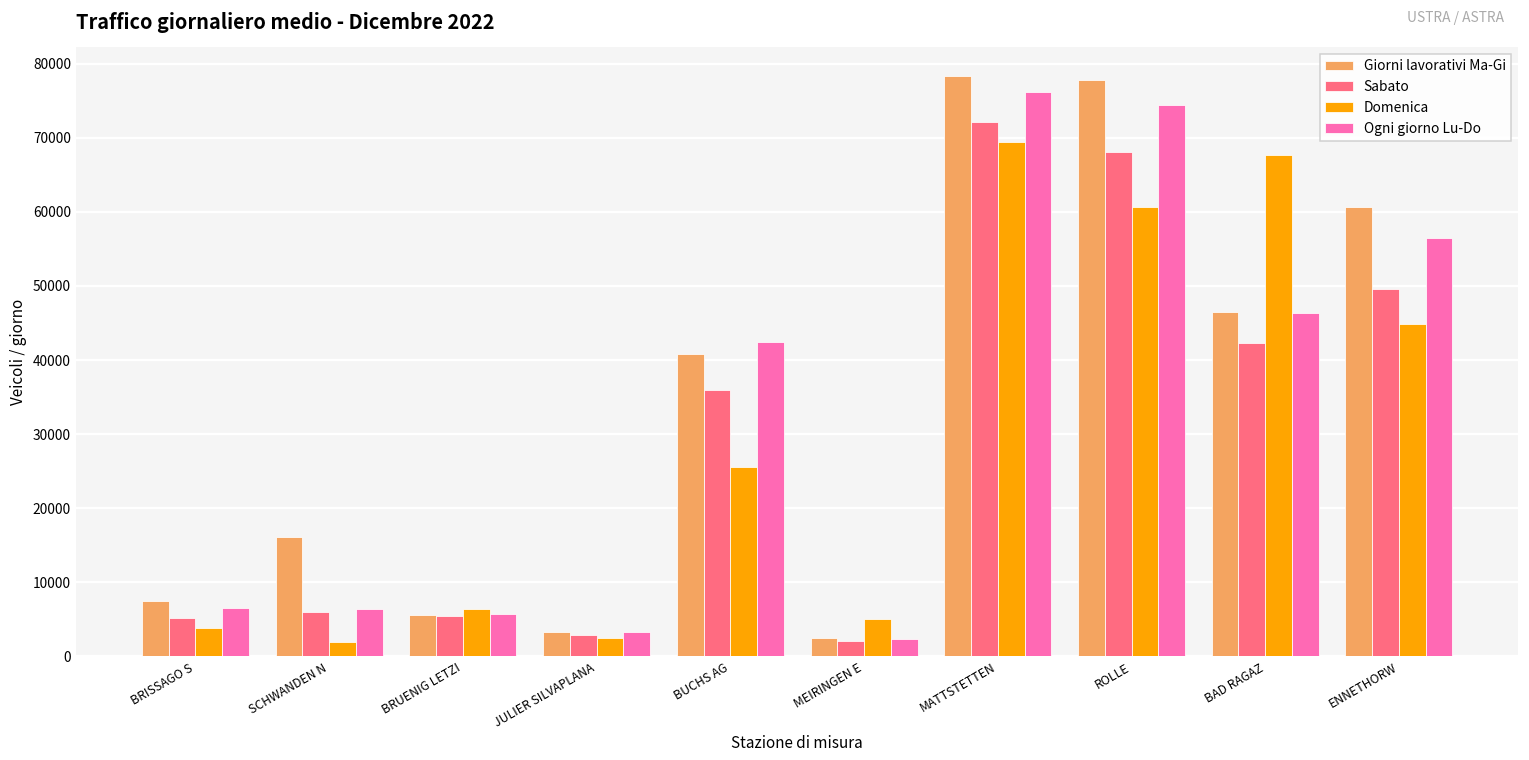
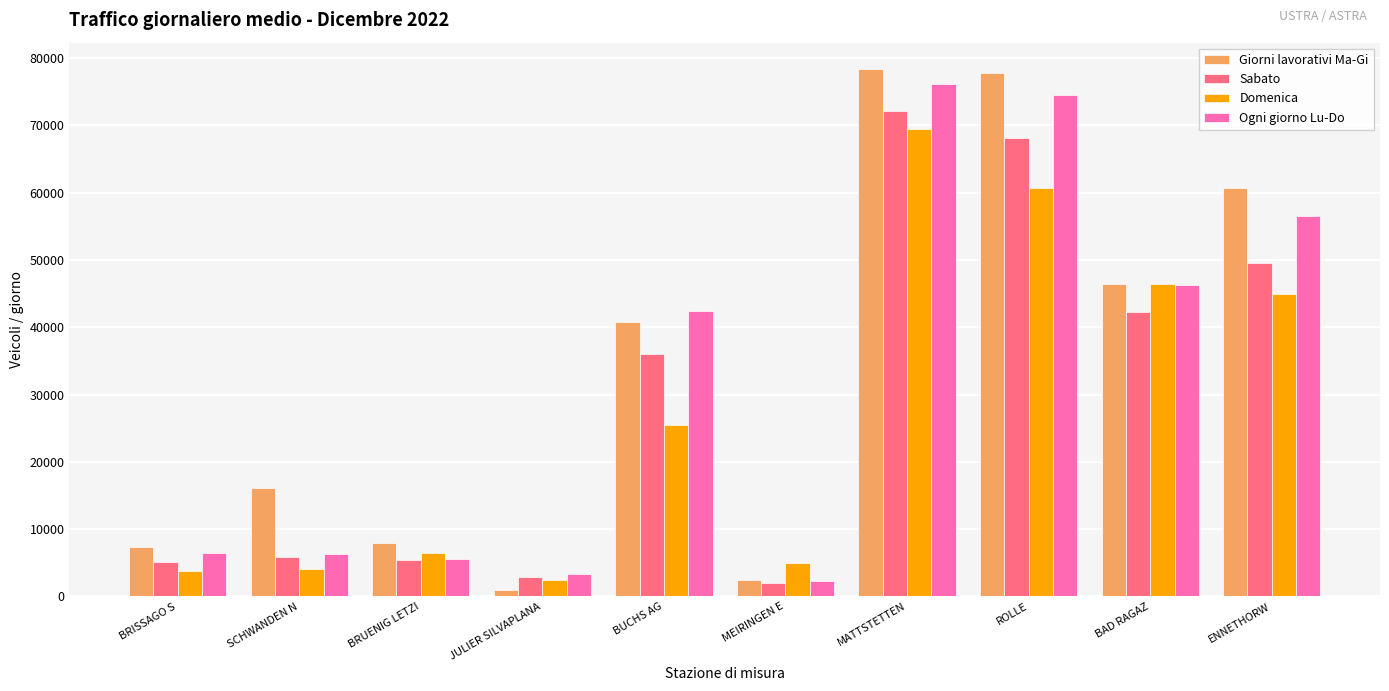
  {
    "Giorni lavorativi Ma-Gi": {
      "BRISSAGO S": 7000,
      "SCHWANDEN N": 16000,
-     "BRUENIG LETZI": 5000,
-     "JULIER SILVAPLANA": 3000,
+     "BRUENIG LETZI": 8000,
+     "JULIER SILVAPLANA": 1000,
      "BUCHS AG": 41000,
      "MEIRINGEN E": 2000,
      "MATTSTETTEN": 78000,
      "ROLLE": 78000,
      "BAD RAGAZ": 46000,
      "ENNETHORW": 61000
    },
    "Domenica": {
      "BRISSAGO S": 4000,
-     "SCHWANDEN N": 2000,
+     "SCHWANDEN N": 4000,
      "BRUENIG LETZI": 6000,
      "JULIER SILVAPLANA": 2000,
      "BUCHS AG": 26000,
      "MEIRINGEN E": 5000,
      "MATTSTETTEN": 69000,
      "ROLLE": 61000,
-     "BAD RAGAZ": 68000,
+     "BAD RAGAZ": 46000,
      "ENNETHORW": 45000
    }
  }
